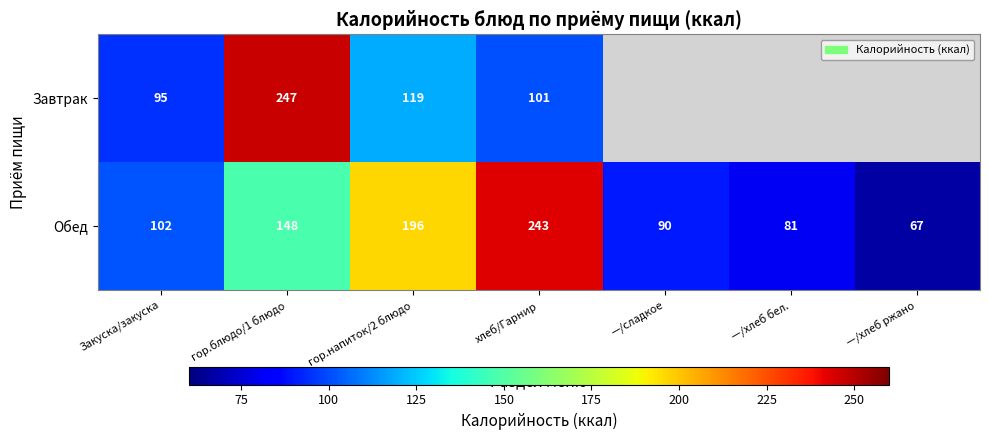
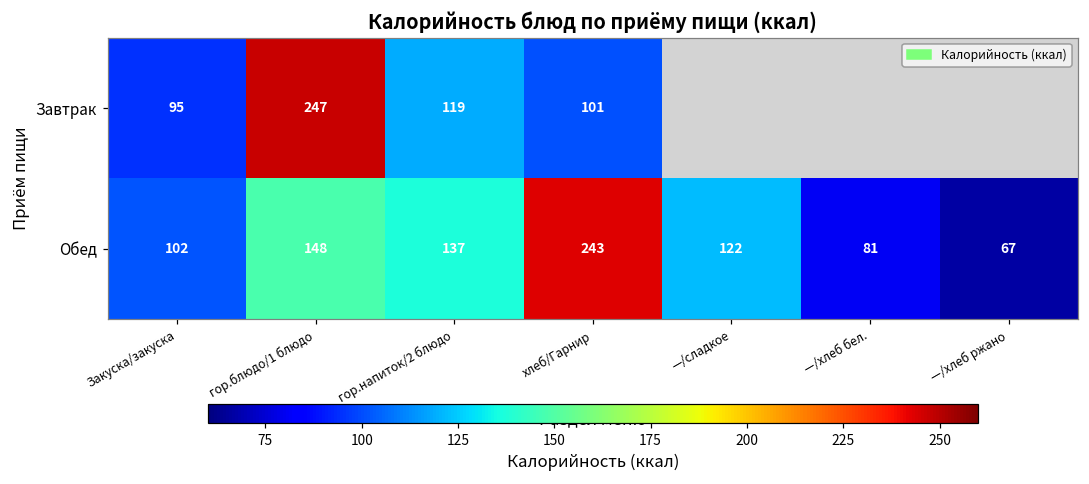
  {
    "Обед": {
-     "гор.напиток/2 блюдо": 196,
-     "—/сладкое": 90
+     "гор.напиток/2 блюдо": 137,
+     "—/сладкое": 122
    }
  }
